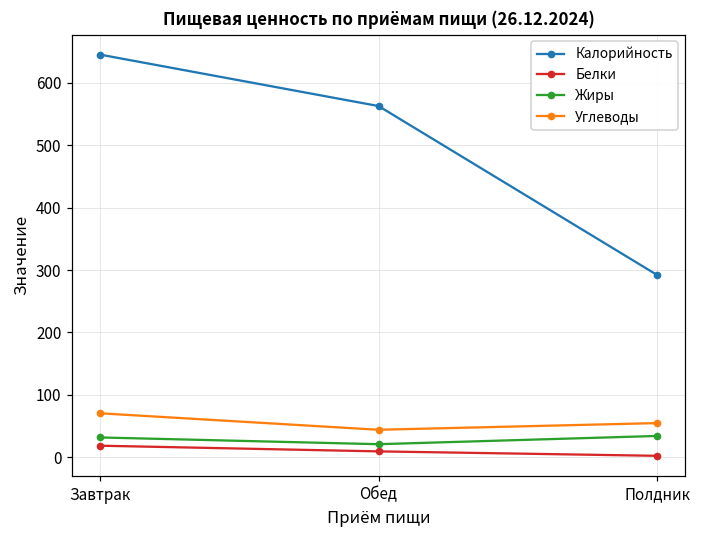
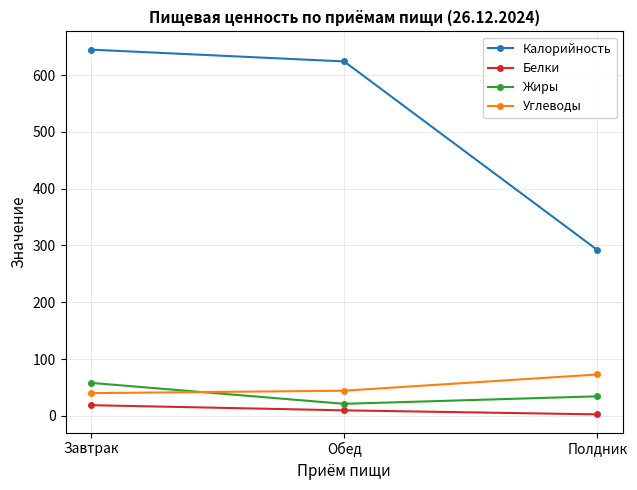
  {
    "Калорийность": {
      "Завтрак": 650,
-     "Обед": 560,
+     "Обед": 620,
      "Полдник": 290
    },
    "Белки": {
      "Завтрак": 20,
      "Обед": 10,
      "Полдник": 0
    },
    "Жиры": {
-     "Завтрак": 30,
+     "Завтрак": 60,
      "Обед": 20,
      "Полдник": 30
    },
    "Углеводы": {
-     "Завтрак": 70,
+     "Завтрак": 40,
      "Обед": 40,
-     "Полдник": 50
+     "Полдник": 70
    }
  }
